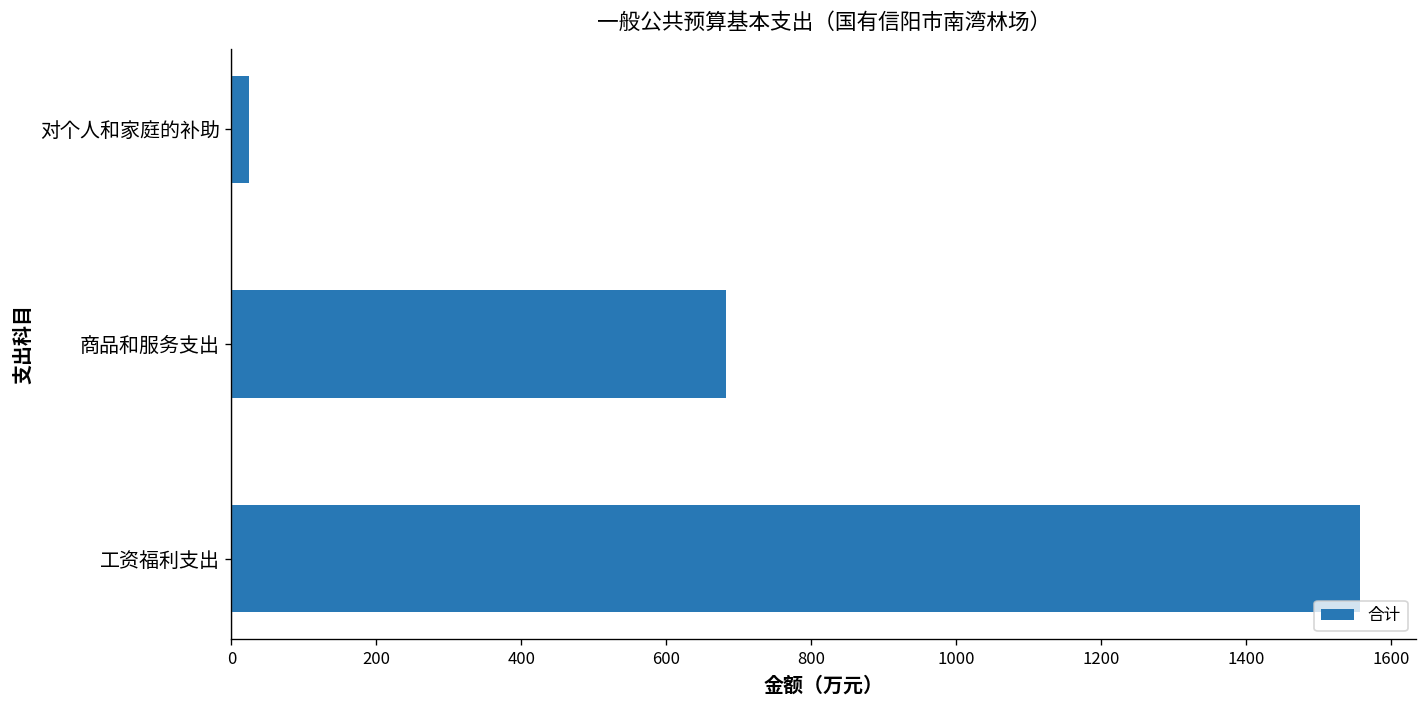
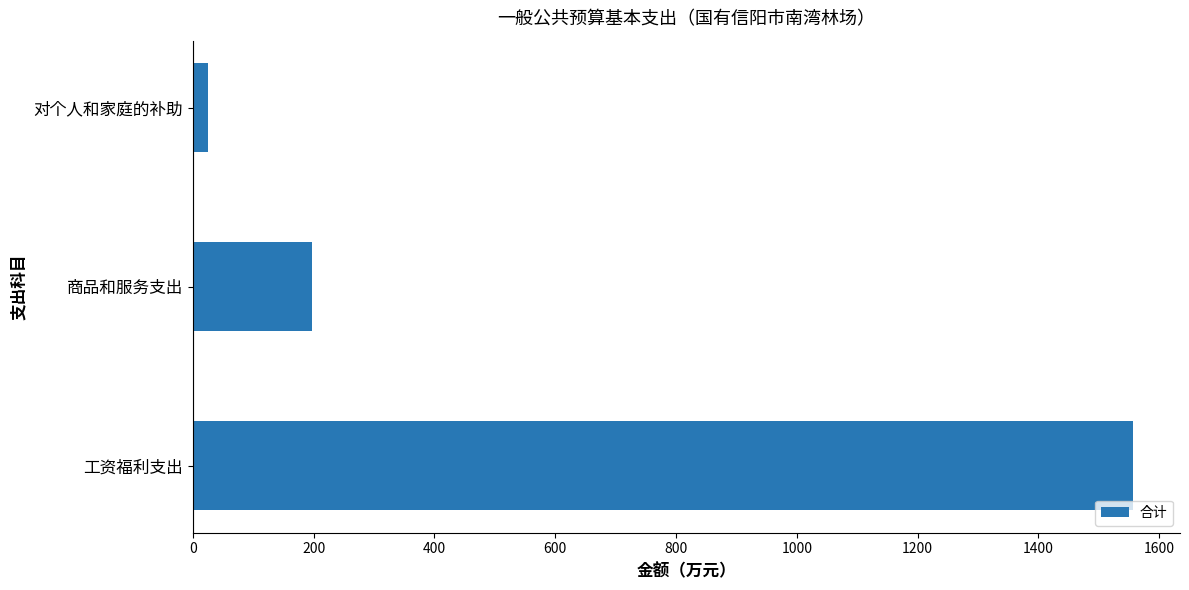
  {
    "对个人和家庭的补助": 20,
-   "商品和服务支出": 680,
+   "商品和服务支出": 200,
    "工资福利支出": 1560
  }
